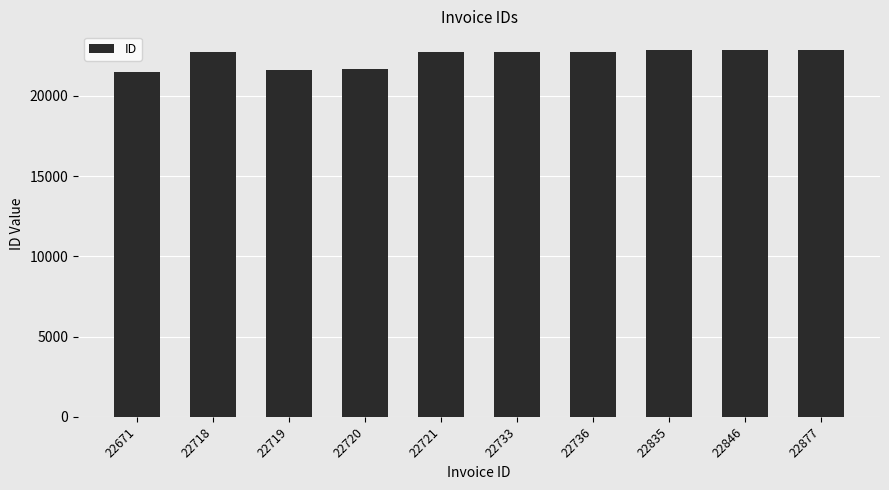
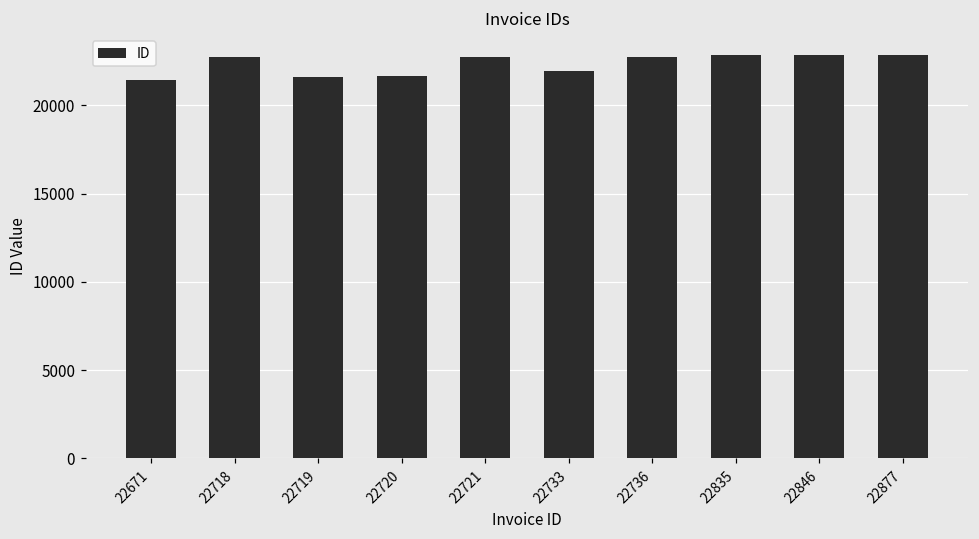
  {
    "22671": 21500,
    "22718": 22700,
    "22719": 21600,
    "22720": 21700,
    "22721": 22700,
-   "22733": 22700,
+   "22733": 22000,
    "22736": 22700,
    "22835": 22800,
    "22846": 22800,
    "22877": 22900
  }
